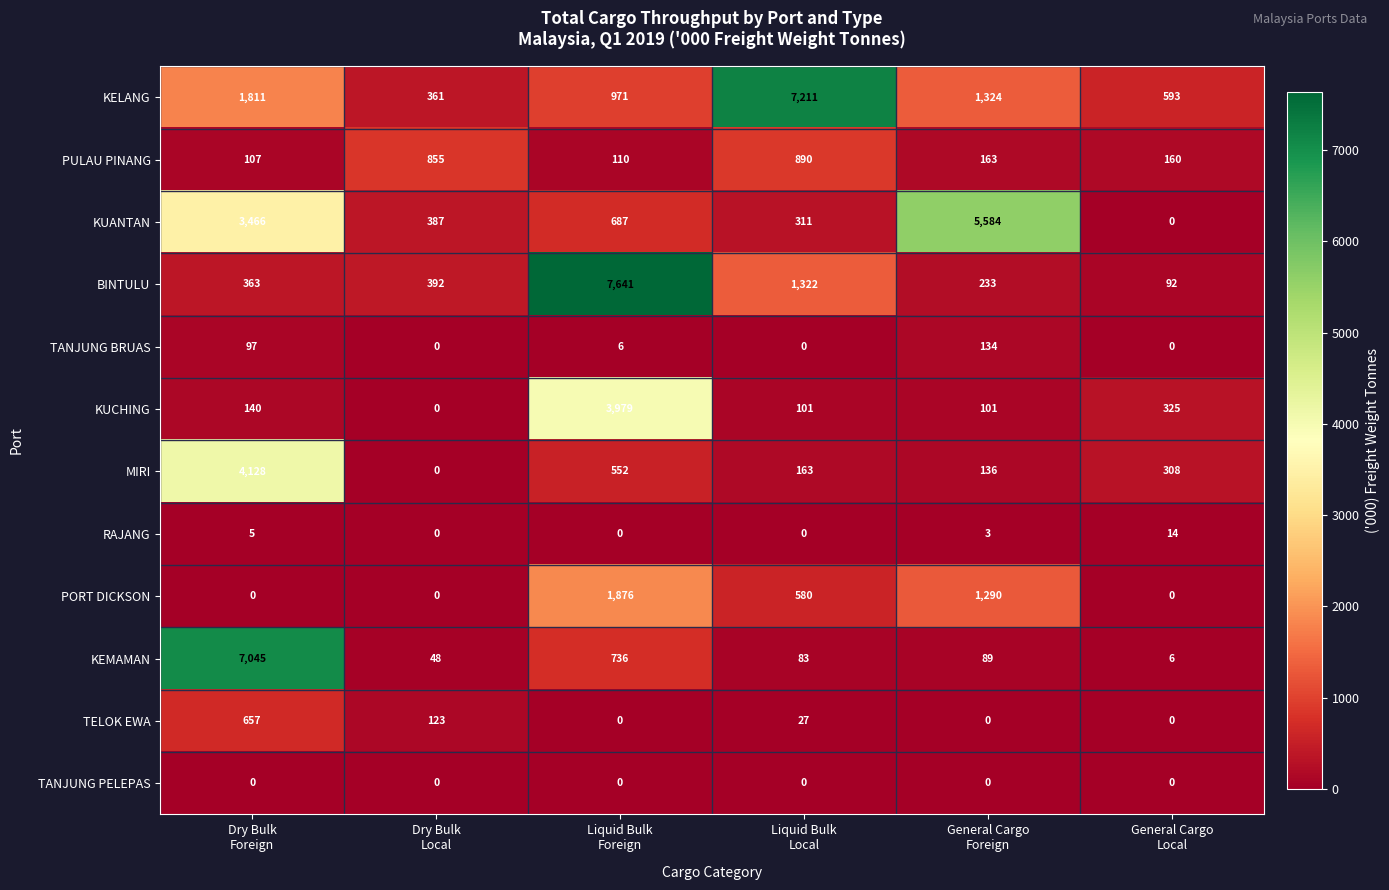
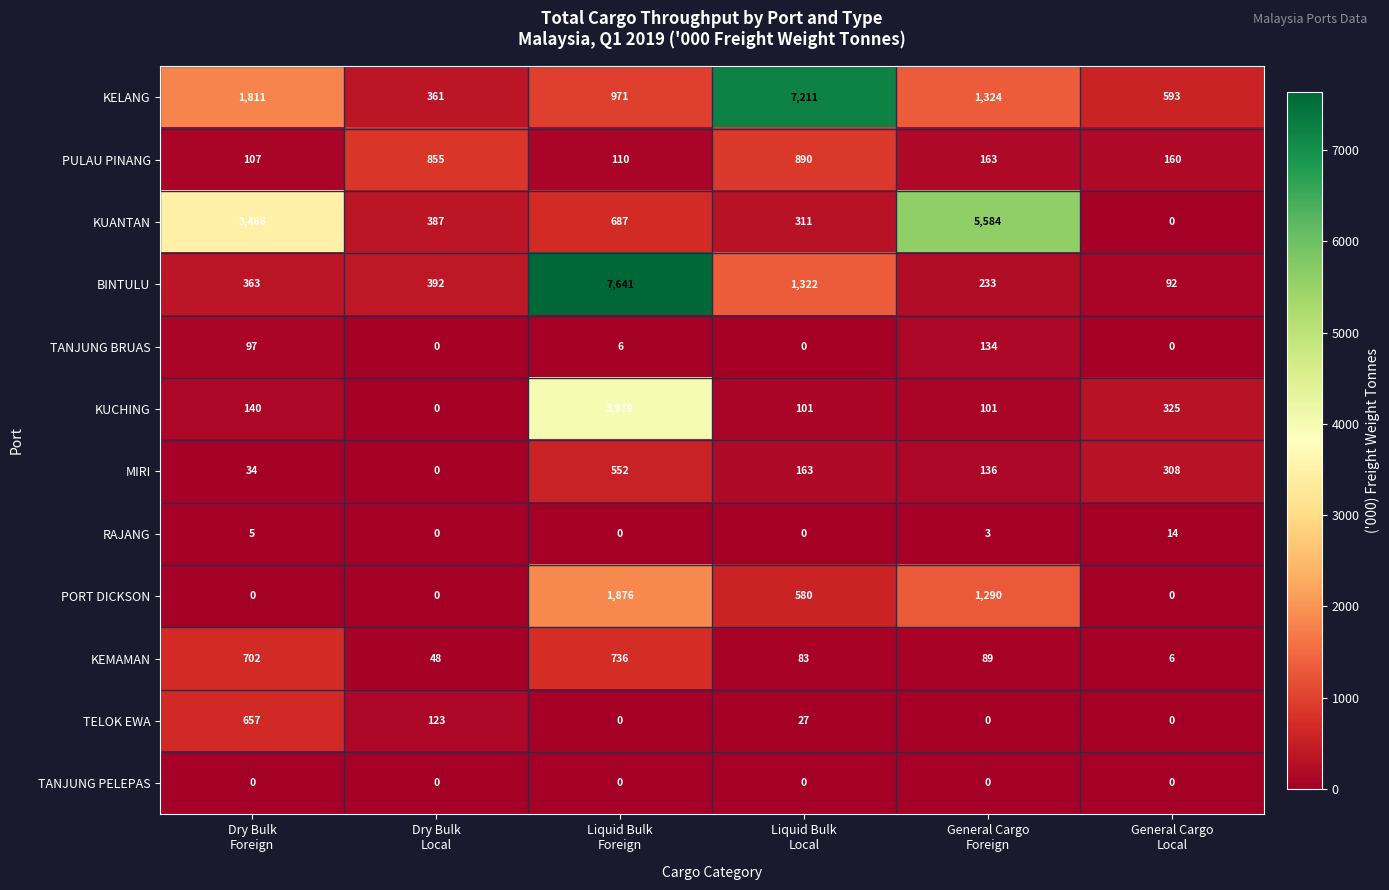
  {
    "KELANG": {
      "Dry Bulk Foreign": "1,811",
      "Dry Bulk Local": "361",
      "Liquid Bulk Foreign": "971",
      "Liquid Bulk Local": "7,211",
      "General Cargo Foreign": "1,324",
      "General Cargo Local": "593"
    },
    "PULAU PINANG": {
      "Dry Bulk Foreign": "107",
      "Dry Bulk Local": "855",
      "Liquid Bulk Foreign": "110",
      "Liquid Bulk Local": "890",
      "General Cargo Foreign": "163",
      "General Cargo Local": "160"
    },
    "KUANTAN": {
      "Dry Bulk Foreign": "3,466",
      "Dry Bulk Local": "387",
      "Liquid Bulk Foreign": "687",
      "Liquid Bulk Local": "311",
      "General Cargo Foreign": "5,584",
      "General Cargo Local": "0"
    },
    "BINTULU": {
      "Dry Bulk Foreign": "363",
      "Dry Bulk Local": "392",
      "Liquid Bulk Foreign": "7,641",
      "Liquid Bulk Local": "1,322",
      "General Cargo Foreign": "233",
      "General Cargo Local": "92"
    },
    "TANJUNG BRUAS": {
      "Dry Bulk Foreign": "97",
      "Dry Bulk Local": "0",
      "Liquid Bulk Foreign": "6",
      "Liquid Bulk Local": "0",
      "General Cargo Foreign": "134",
      "General Cargo Local": "0"
    },
    "KUCHING": {
      "Dry Bulk Foreign": "140",
      "Dry Bulk Local": "0",
      "Liquid Bulk Foreign": "3,979",
      "Liquid Bulk Local": "101",
      "General Cargo Foreign": "101",
      "General Cargo Local": "325"
    },
    "MIRI": {
-     "Dry Bulk Foreign": "4,128",
+     "Dry Bulk Foreign": "34",
      "Dry Bulk Local": "0",
      "Liquid Bulk Foreign": "552",
      "Liquid Bulk Local": "163",
      "General Cargo Foreign": "136",
      "General Cargo Local": "308"
    },
    "RAJANG": {
      "Dry Bulk Foreign": "5",
      "Dry Bulk Local": "0",
      "Liquid Bulk Foreign": "0",
      "Liquid Bulk Local": "0",
      "General Cargo Foreign": "3",
      "General Cargo Local": "14"
    },
    "PORT DICKSON": {
      "Dry Bulk Foreign": "0",
      "Dry Bulk Local": "0",
      "Liquid Bulk Foreign": "1,876",
      "Liquid Bulk Local": "580",
      "General Cargo Foreign": "1,290",
      "General Cargo Local": "0"
    },
    "KEMAMAN": {
-     "Dry Bulk Foreign": "7,045",
+     "Dry Bulk Foreign": "702",
      "Dry Bulk Local": "48",
      "Liquid Bulk Foreign": "736",
      "Liquid Bulk Local": "83",
      "General Cargo Foreign": "89",
      "General Cargo Local": "6"
    },
    "TELOK EWA": {
      "Dry Bulk Foreign": "657",
      "Dry Bulk Local": "123",
      "Liquid Bulk Foreign": "0",
      "Liquid Bulk Local": "27",
      "General Cargo Foreign": "0",
      "General Cargo Local": "0"
    },
    "TANJUNG PELEPAS": {
      "Dry Bulk Foreign": "0",
      "Dry Bulk Local": "0",
      "Liquid Bulk Foreign": "0",
      "Liquid Bulk Local": "0",
      "General Cargo Foreign": "0",
      "General Cargo Local": "0"
    }
  }
